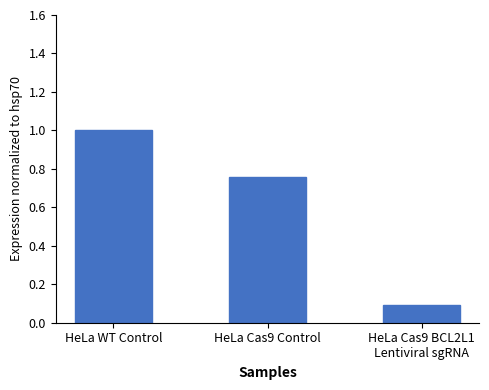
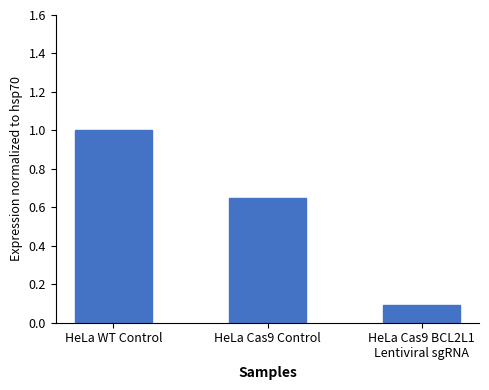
  {
    "HeLa WT Control": 1.00,
-   "HeLa Cas9 Control": 0.76,
+   "HeLa Cas9 Control": 0.65,
    "HeLa Cas9 BCL2L1 Lentiviral sgRNA": 0.09
  }
